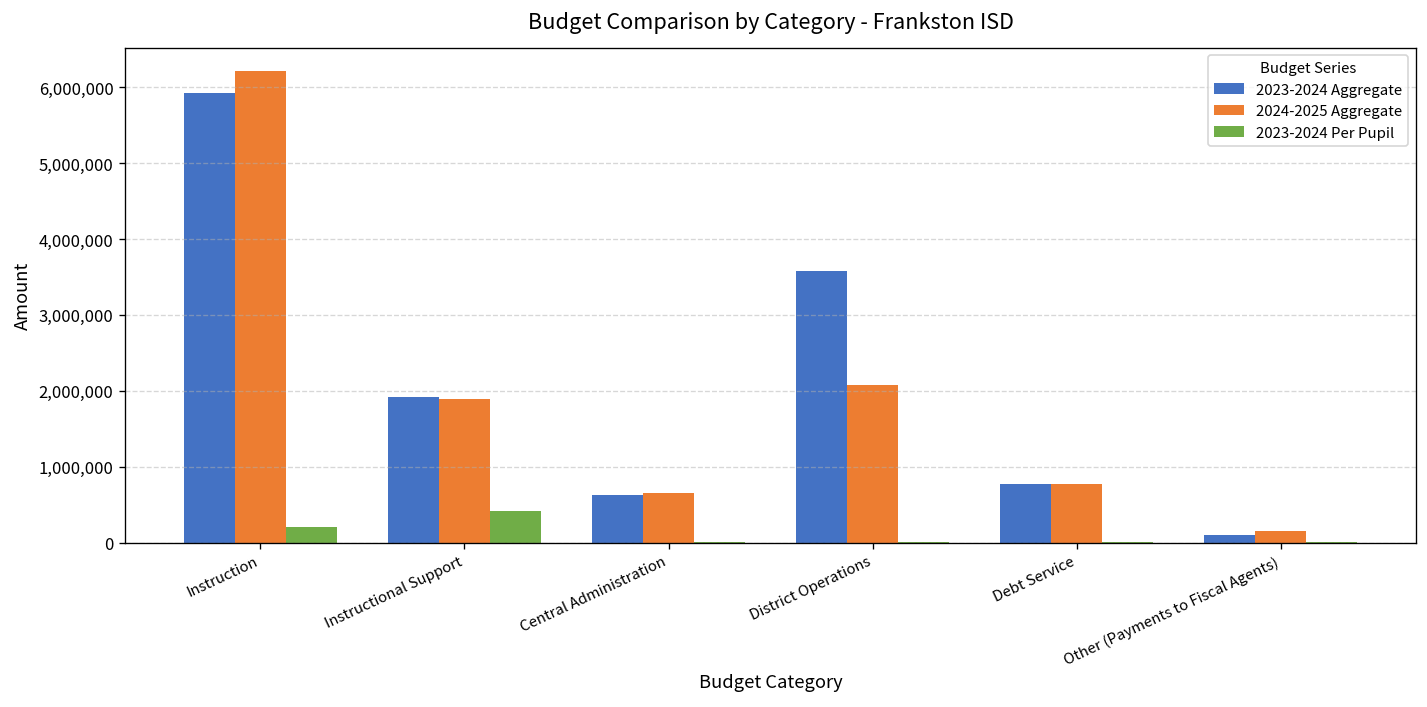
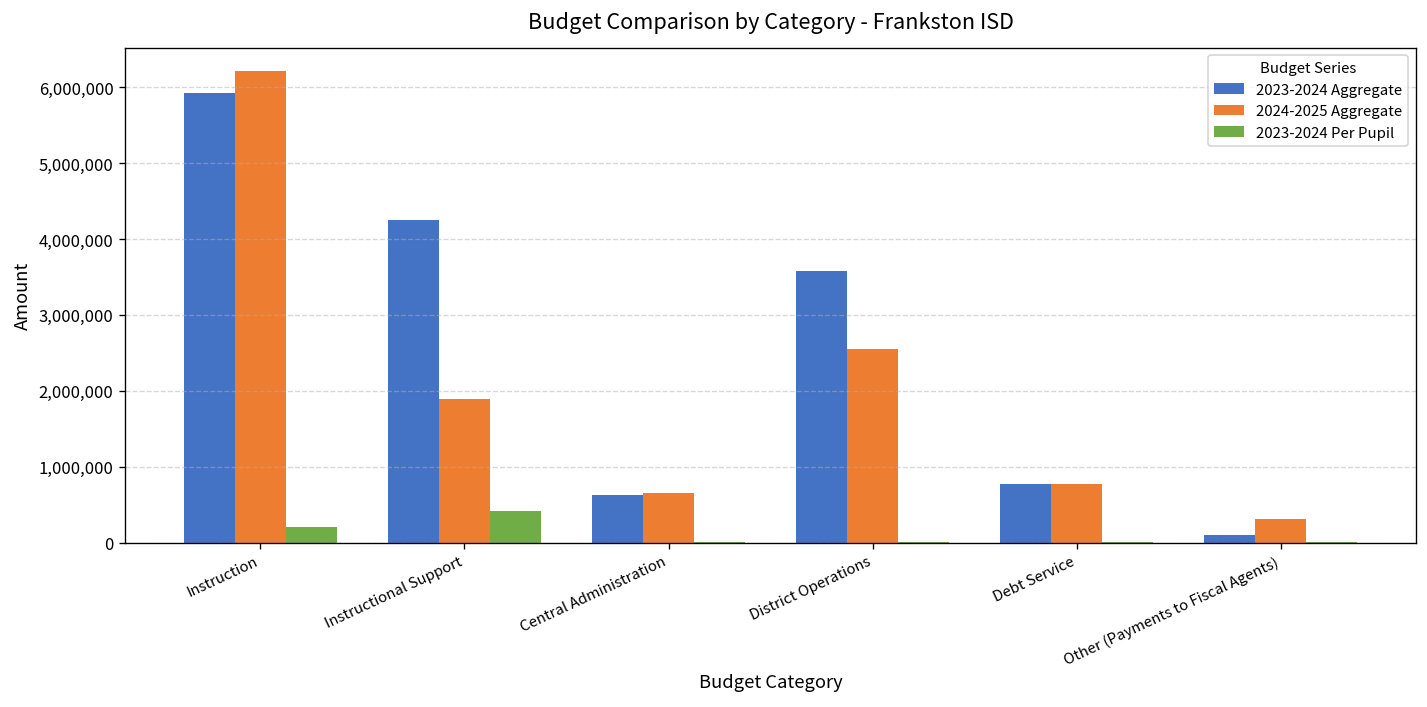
  {
    "2023-2024 Aggregate": {
      "Instruction": "5,900,000",
-     "Instructional Support": "1,900,000",
+     "Instructional Support": "4,200,000",
      "Central Administration": "600,000",
      "District Operations": "3,600,000",
      "Debt Service": "800,000",
      "Other (Payments to Fiscal Agents)": "100,000"
    },
    "2024-2025 Aggregate": {
      "Instruction": "6,200,000",
      "Instructional Support": "1,900,000",
      "Central Administration": "600,000",
-     "District Operations": "2,100,000",
+     "District Operations": "2,500,000",
      "Debt Service": "800,000",
-     "Other (Payments to Fiscal Agents)": "100,000"
+     "Other (Payments to Fiscal Agents)": "300,000"
    },
    "2023-2024 Per Pupil": {
      "Instruction": "200,000",
      "Instructional Support": "400,000"
    }
  }
